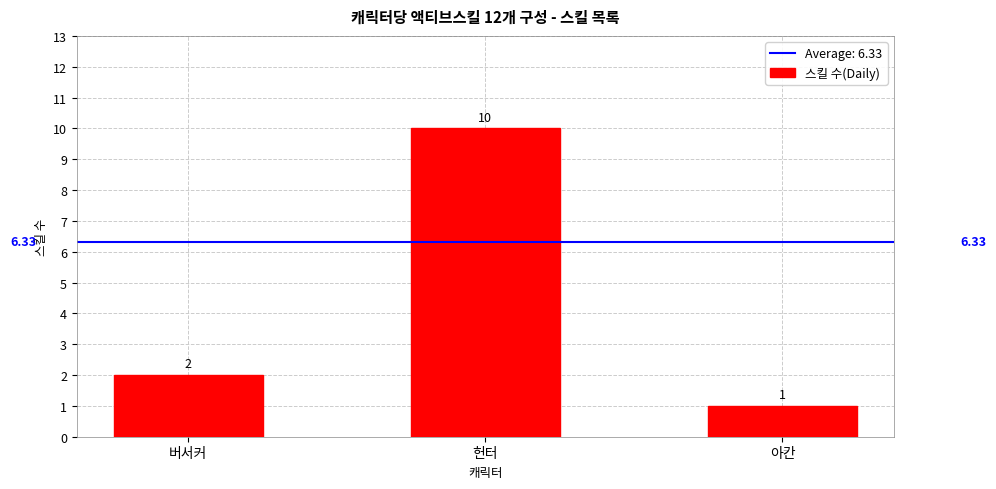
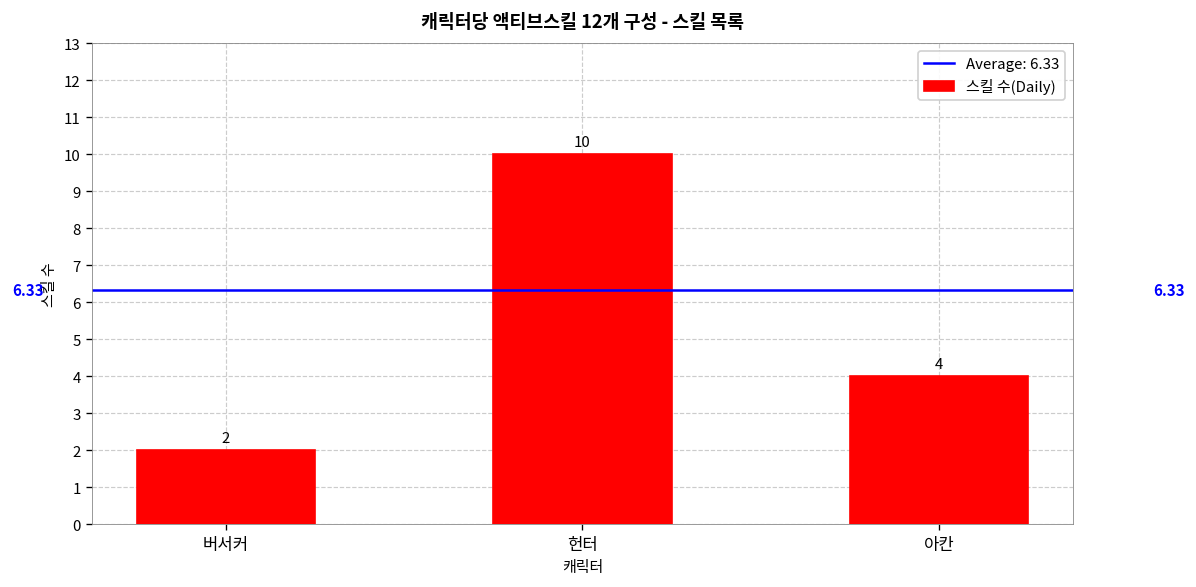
  {
    "버서커": 2,
    "헌터": 10,
-   "아칸": 1
+   "아칸": 4
  }
